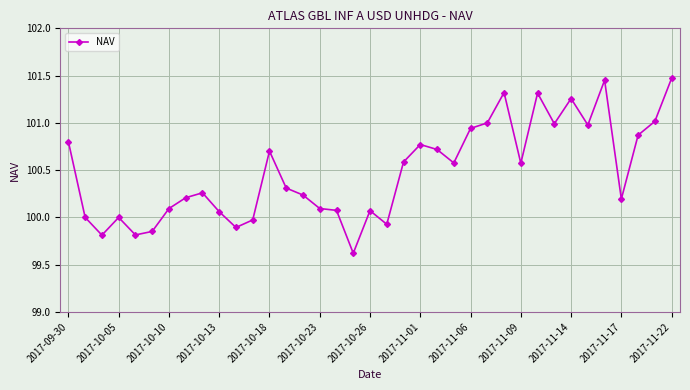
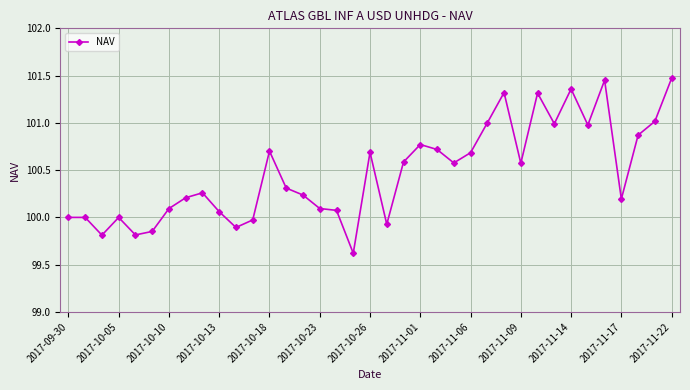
  {
-   "2017-09-30": 100.8,
+   "2017-09-30": 100.0,
    "2017-10-05": 100.0,
    "2017-10-10": 100.1,
    "2017-10-13": 100.1,
    "2017-10-18": 100.7,
    "2017-10-23": 100.1,
-   "2017-10-26": 100.1,
+   "2017-10-26": 100.7,
    "2017-11-01": 100.8,
-   "2017-11-06": 100.9,
+   "2017-11-06": 100.7,
    "2017-11-09": 100.6,
-   "2017-11-14": 101.3,
+   "2017-11-14": 101.4,
    "2017-11-17": 100.2,
    "2017-11-22": 101.5
  }
